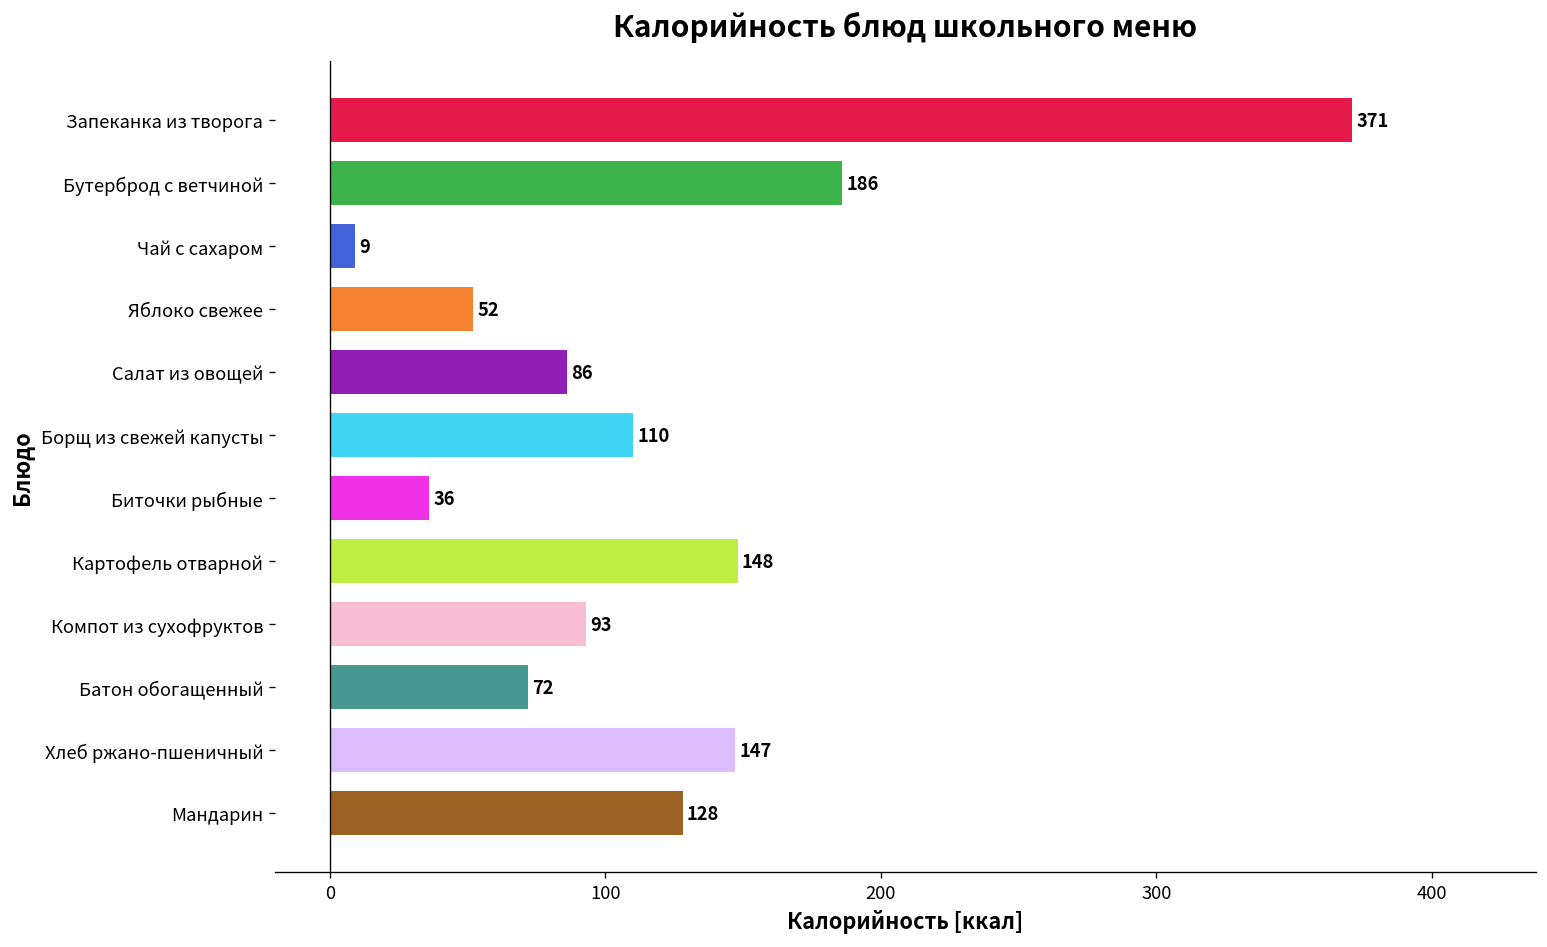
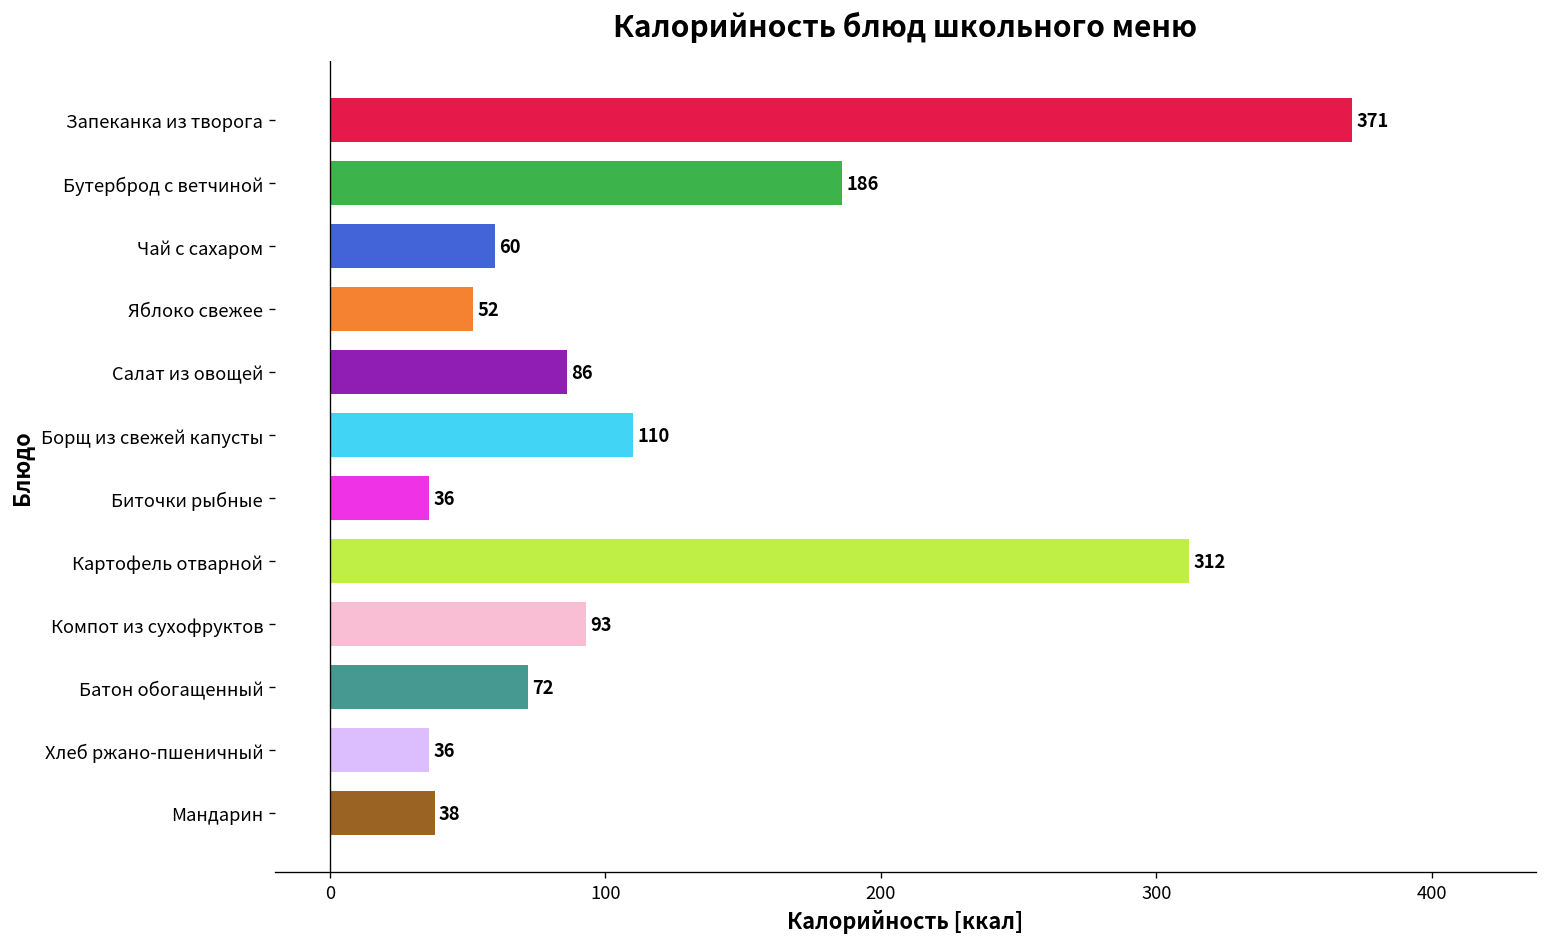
  {
    "Запеканка из творога": 371,
    "Бутерброд с ветчиной": 186,
-   "Чай с сахаром": 9,
+   "Чай с сахаром": 60,
    "Яблоко свежее": 52,
    "Салат из овощей": 86,
    "Борщ из свежей капусты": 110,
    "Биточки рыбные": 36,
-   "Картофель отварной": 148,
+   "Картофель отварной": 312,
    "Компот из сухофруктов": 93,
    "Батон обогащенный": 72,
-   "Хлеб ржано-пшеничный": 147,
-   "Мандарин": 128
+   "Хлеб ржано-пшеничный": 36,
+   "Мандарин": 38
  }
